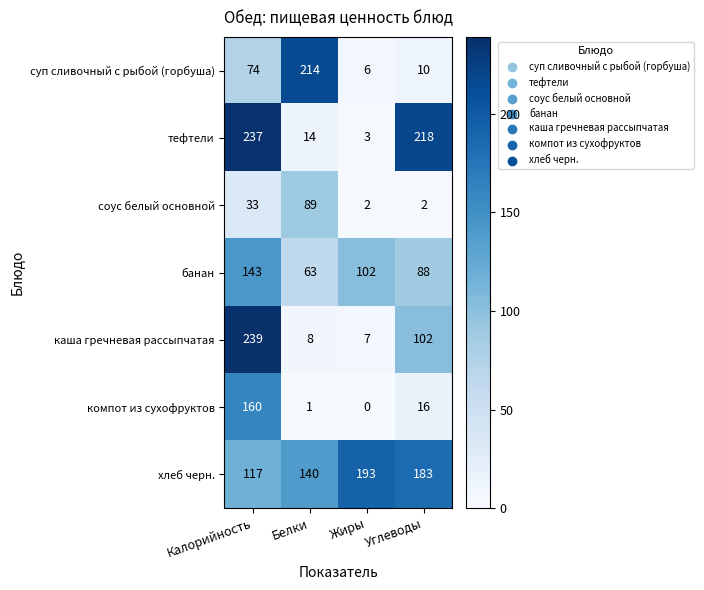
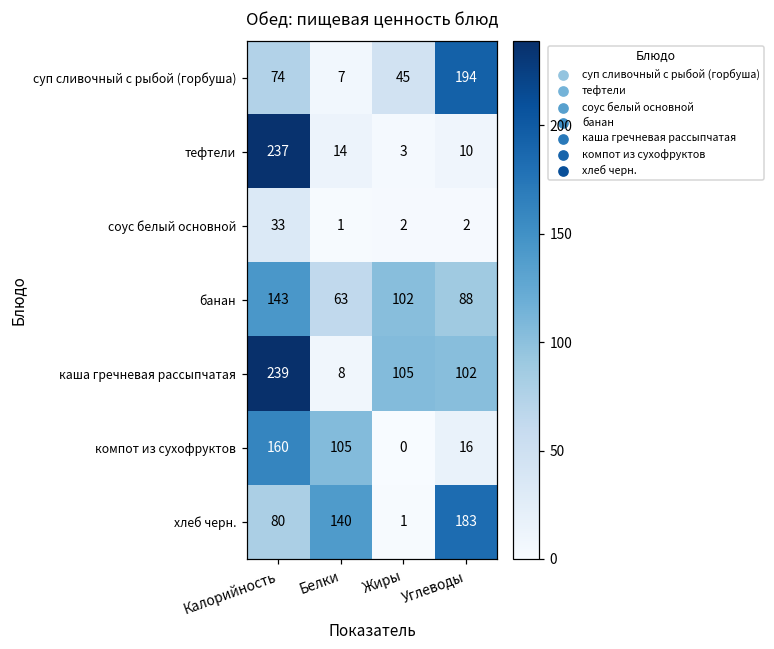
  {
    "суп сливочный с рыбой (горбуша)": {
      "Калорийность": 74,
-     "Белки": 214,
-     "Жиры": 6,
-     "Углеводы": 10
+     "Белки": 7,
+     "Жиры": 45,
+     "Углеводы": 194
    },
    "тефтели": {
      "Калорийность": 237,
      "Белки": 14,
      "Жиры": 3,
-     "Углеводы": 218
+     "Углеводы": 10
    },
    "соус белый основной": {
      "Калорийность": 33,
-     "Белки": 89,
+     "Белки": 1,
      "Жиры": 2,
      "Углеводы": 2
    },
    "банан": {
      "Калорийность": 143,
      "Белки": 63,
      "Жиры": 102,
      "Углеводы": 88
    },
    "каша гречневая рассыпчатая": {
      "Калорийность": 239,
      "Белки": 8,
-     "Жиры": 7,
+     "Жиры": 105,
      "Углеводы": 102
    },
    "компот из сухофруктов": {
      "Калорийность": 160,
-     "Белки": 1,
+     "Белки": 105,
      "Жиры": 0,
      "Углеводы": 16
    },
    "хлеб черн.": {
-     "Калорийность": 117,
+     "Калорийность": 80,
      "Белки": 140,
-     "Жиры": 193,
+     "Жиры": 1,
      "Углеводы": 183
    }
  }
